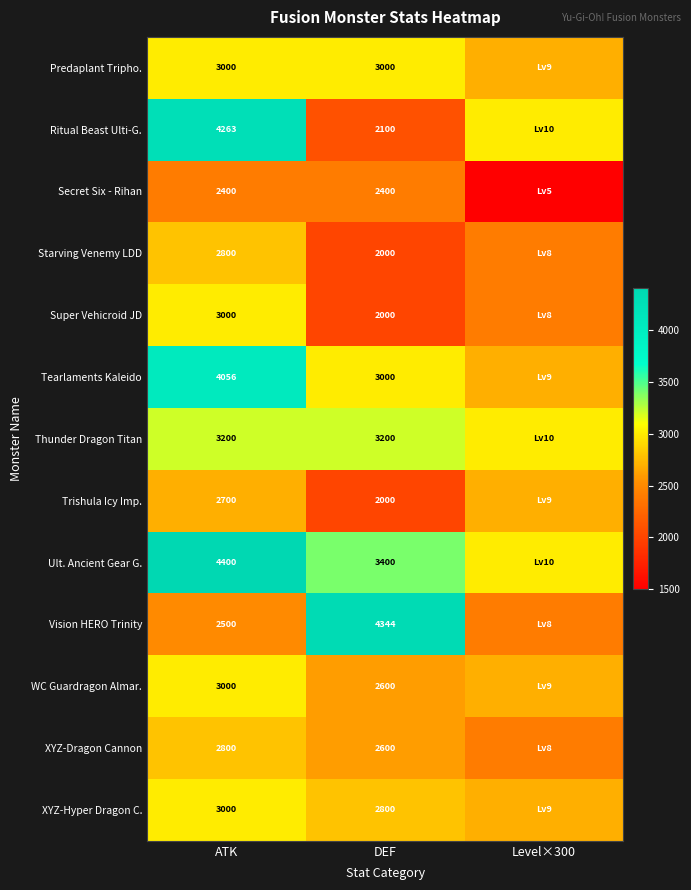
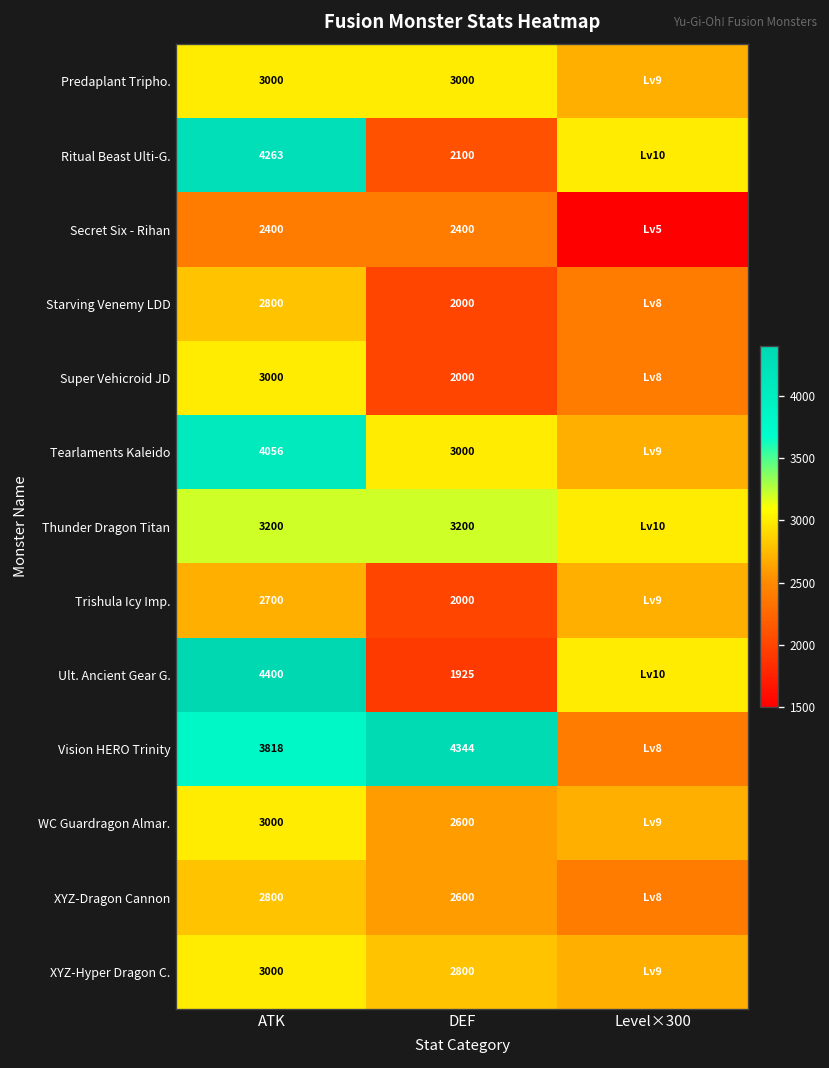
  {
    "Predaplant Tripho.": {
      "ATK": 3000,
      "DEF": 3000
    },
    "Ritual Beast Ulti-G.": {
      "ATK": 4263,
      "DEF": 2100
    },
    "Secret Six - Rihan": {
      "ATK": 2400,
      "DEF": 2400
    },
    "Starving Venemy LDD": {
      "ATK": 2800,
      "DEF": 2000
    },
    "Super Vehicroid JD": {
      "ATK": 3000,
      "DEF": 2000
    },
    "Tearlaments Kaleido": {
      "ATK": 4056,
      "DEF": 3000
    },
    "Thunder Dragon Titan": {
      "ATK": 3200,
      "DEF": 3200
    },
    "Trishula Icy Imp.": {
      "ATK": 2700,
      "DEF": 2000
    },
    "Ult. Ancient Gear G.": {
      "ATK": 4400,
-     "DEF": 3400
+     "DEF": 1925
    },
    "Vision HERO Trinity": {
-     "ATK": 2500,
+     "ATK": 3818,
      "DEF": 4344
    },
    "WC Guardragon Almar.": {
      "ATK": 3000,
      "DEF": 2600
    },
    "XYZ-Dragon Cannon": {
      "ATK": 2800,
      "DEF": 2600
    },
    "XYZ-Hyper Dragon C.": {
      "ATK": 3000,
      "DEF": 2800
    }
  }
